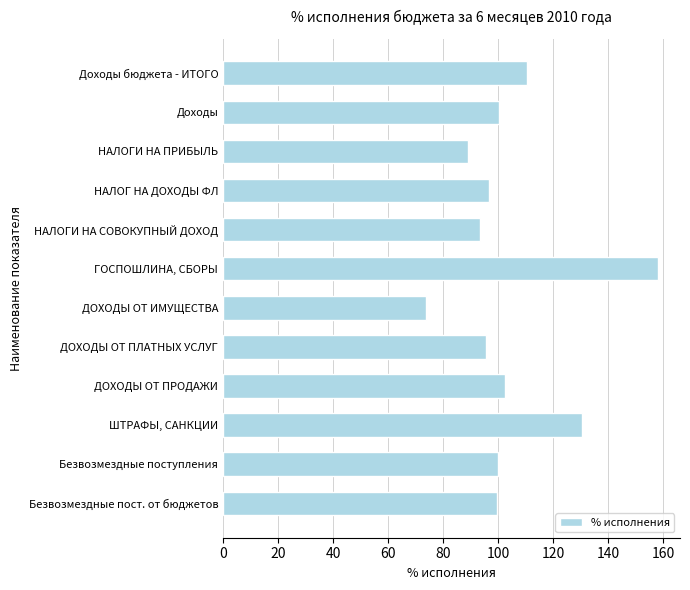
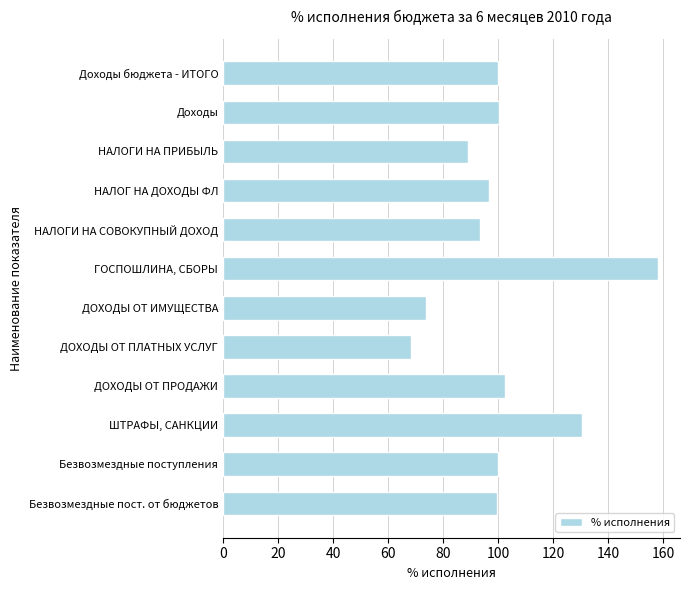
  {
-   "Доходы бюджета - ИТОГО": 110,
+   "Доходы бюджета - ИТОГО": 100,
    "Доходы": 100,
    "НАЛОГИ НА ПРИБЫЛЬ": 89,
    "НАЛОГ НА ДОХОДЫ ФЛ": 97,
    "НАЛОГИ НА СОВОКУПНЫЙ ДОХОД": 93,
    "ГОСПОШЛИНА, СБОРЫ": 158,
    "ДОХОДЫ ОТ ИМУЩЕСТВА": 74,
-   "ДОХОДЫ ОТ ПЛАТНЫХ УСЛУГ": 96,
+   "ДОХОДЫ ОТ ПЛАТНЫХ УСЛУГ": 68,
    "ДОХОДЫ ОТ ПРОДАЖИ": 103,
    "ШТРАФЫ, САНКЦИИ": 130,
    "Безвозмездные поступления": 100,
    "Безвозмездные пост. от бюджетов": 99
  }
